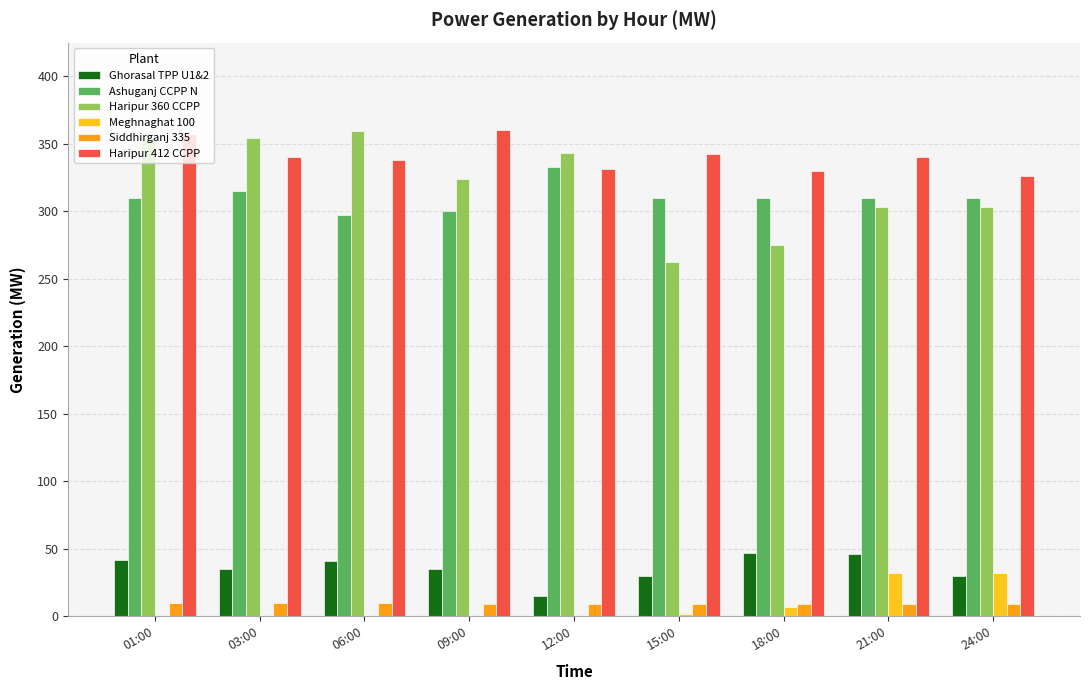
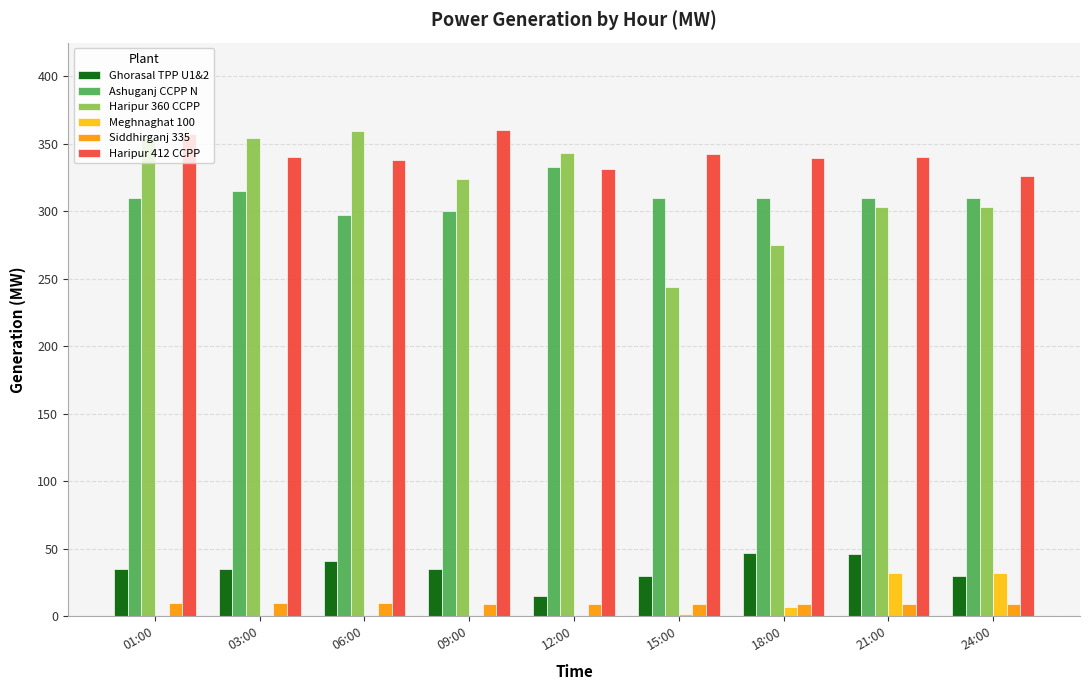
  {
    "Ghorasal TPP U1&2": {
-     "01:00": 42,
+     "01:00": 35,
      "03:00": 35,
      "06:00": 41,
      "09:00": 35,
      "12:00": 15,
      "15:00": 30,
      "18:00": 47,
      "21:00": 46,
      "24:00": 30
    },
    "Ashuganj CCPP N": {
      "01:00": 310,
      "03:00": 315,
      "06:00": 297,
      "09:00": 300,
      "12:00": 333,
      "15:00": 310,
      "18:00": 310,
      "21:00": 310,
      "24:00": 310
    },
    "Haripur 360 CCPP": {
      "03:00": 354,
      "06:00": 359,
      "09:00": 324,
      "12:00": 343,
-     "15:00": 262,
+     "15:00": 244,
      "18:00": 275,
      "21:00": 303,
      "24:00": 303
    },
    "Haripur 412 CCPP": {
      "03:00": 340,
      "06:00": 338,
      "09:00": 360,
      "12:00": 331,
      "15:00": 342,
-     "18:00": 330,
+     "18:00": 339,
      "21:00": 340,
      "24:00": 326
    }
  }
